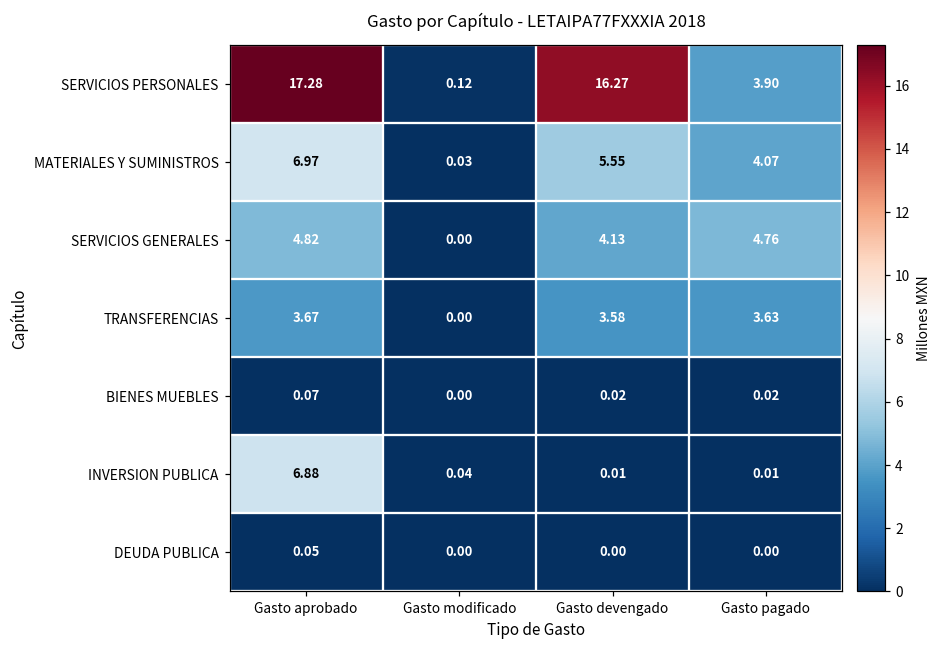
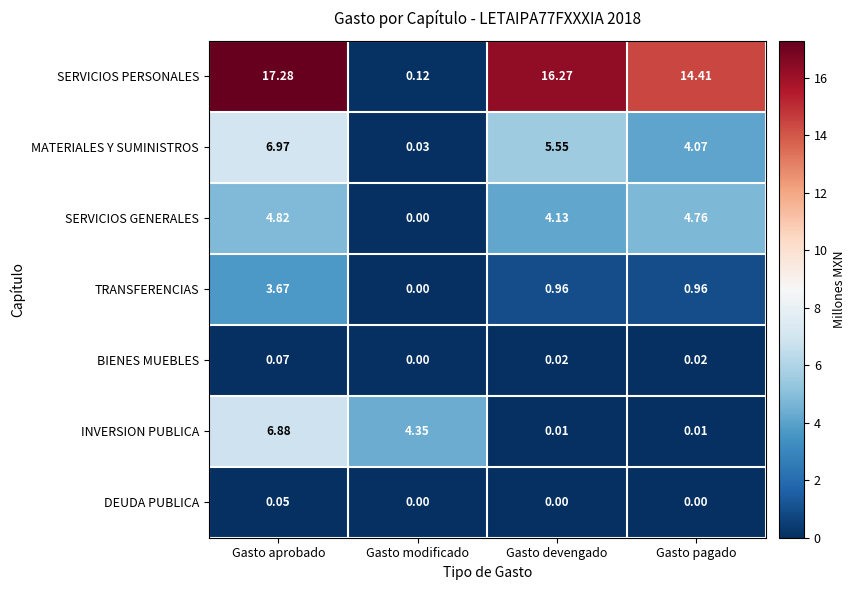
  {
    "SERVICIOS PERSONALES": {
      "Gasto aprobado": 17.28,
      "Gasto modificado": 0.12,
      "Gasto devengado": 16.27,
-     "Gasto pagado": 3.90
+     "Gasto pagado": 14.41
    },
    "MATERIALES Y SUMINISTROS": {
      "Gasto aprobado": 6.97,
      "Gasto modificado": 0.03,
      "Gasto devengado": 5.55,
      "Gasto pagado": 4.07
    },
    "SERVICIOS GENERALES": {
      "Gasto aprobado": 4.82,
      "Gasto modificado": 0.00,
      "Gasto devengado": 4.13,
      "Gasto pagado": 4.76
    },
    "TRANSFERENCIAS": {
      "Gasto aprobado": 3.67,
      "Gasto modificado": 0.00,
-     "Gasto devengado": 3.58,
-     "Gasto pagado": 3.63
+     "Gasto devengado": 0.96,
+     "Gasto pagado": 0.96
    },
    "BIENES MUEBLES": {
      "Gasto aprobado": 0.07,
      "Gasto modificado": 0.00,
      "Gasto devengado": 0.02,
      "Gasto pagado": 0.02
    },
    "INVERSION PUBLICA": {
      "Gasto aprobado": 6.88,
-     "Gasto modificado": 0.04,
+     "Gasto modificado": 4.35,
      "Gasto devengado": 0.01,
      "Gasto pagado": 0.01
    },
    "DEUDA PUBLICA": {
      "Gasto aprobado": 0.05,
      "Gasto modificado": 0.00,
      "Gasto devengado": 0.00,
      "Gasto pagado": 0.00
    }
  }
